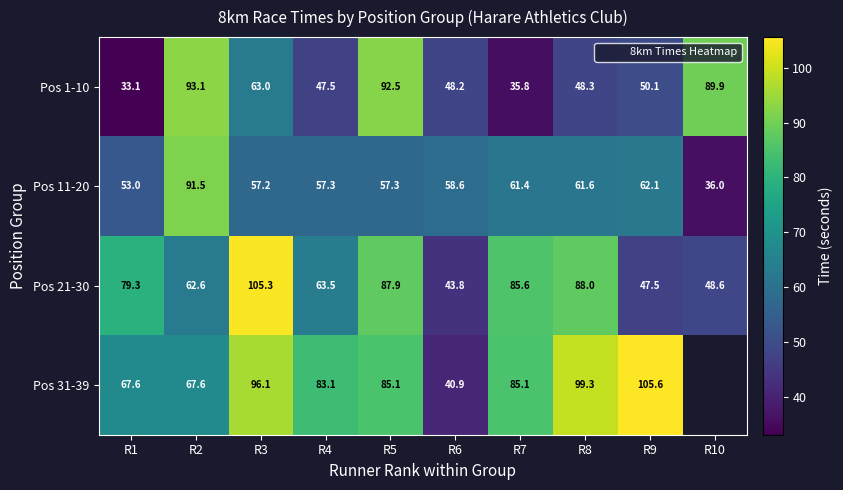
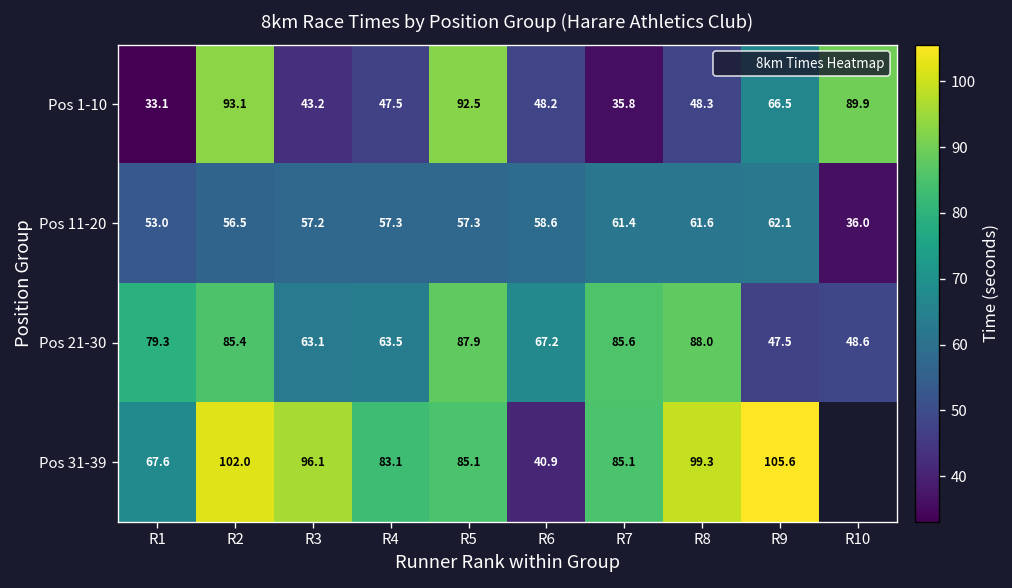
  {
    "Pos 1-10": {
      "R1": 33.1,
      "R2": 93.1,
-     "R3": 63.0,
+     "R3": 43.2,
      "R4": 47.5,
      "R5": 92.5,
      "R6": 48.2,
      "R7": 35.8,
      "R8": 48.3,
-     "R9": 50.1,
+     "R9": 66.5,
      "R10": 89.9
    },
    "Pos 11-20": {
      "R1": 53.0,
-     "R2": 91.5,
+     "R2": 56.5,
      "R3": 57.2,
      "R4": 57.3,
      "R5": 57.3,
      "R6": 58.6,
      "R7": 61.4,
      "R8": 61.6,
      "R9": 62.1,
      "R10": 36.0
    },
    "Pos 21-30": {
      "R1": 79.3,
-     "R2": 62.6,
-     "R3": 105.3,
+     "R2": 85.4,
+     "R3": 63.1,
      "R4": 63.5,
      "R5": 87.9,
-     "R6": 43.8,
+     "R6": 67.2,
      "R7": 85.6,
      "R8": 88.0,
      "R9": 47.5,
      "R10": 48.6
    },
    "Pos 31-39": {
      "R1": 67.6,
-     "R2": 67.6,
+     "R2": 102.0,
      "R3": 96.1,
      "R4": 83.1,
      "R5": 85.1,
      "R6": 40.9,
      "R7": 85.1,
      "R8": 99.3,
      "R9": 105.6
    }
  }
